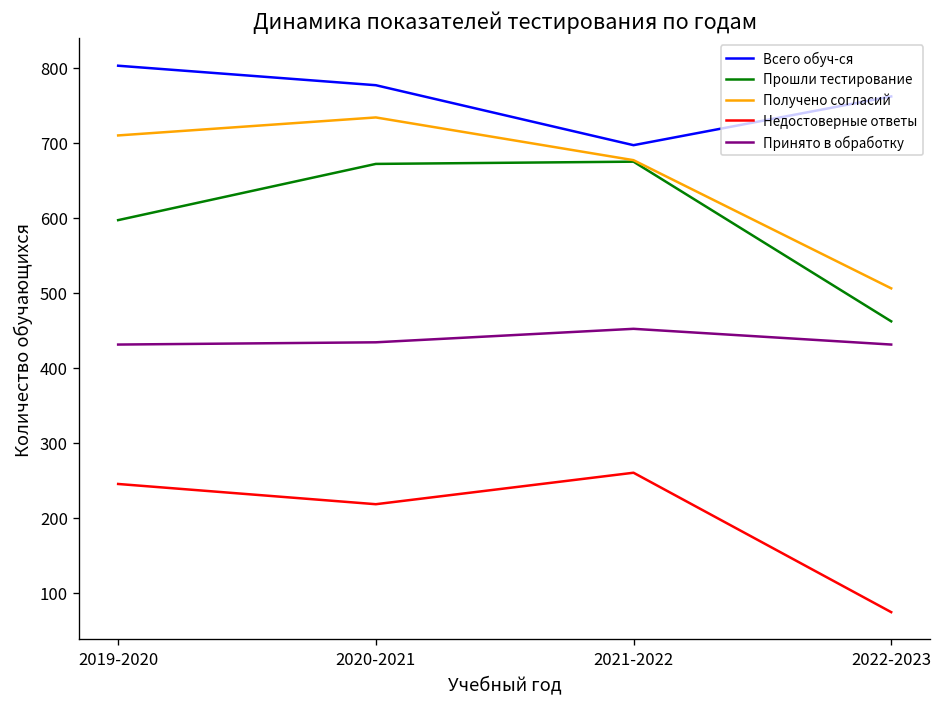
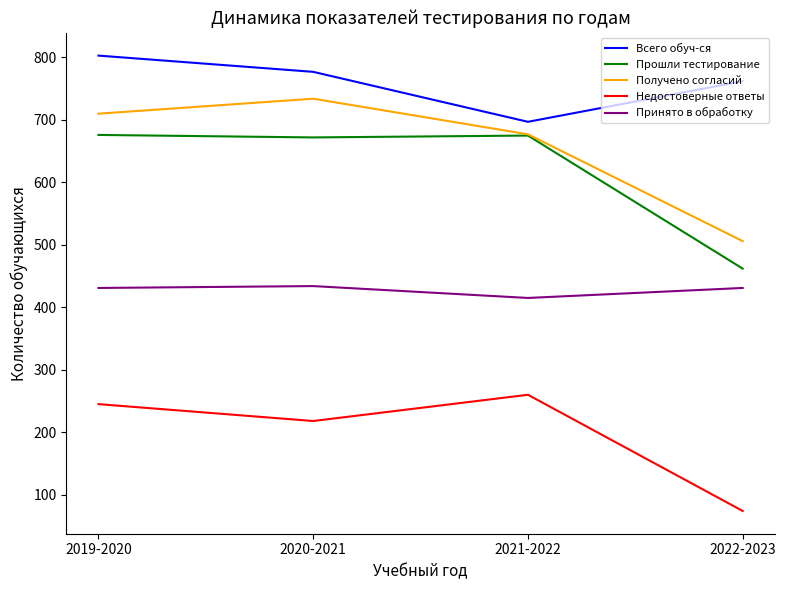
  {
    "Всего обуч-ся": {
      "2019-2020": 800,
      "2020-2021": 780,
      "2021-2022": 700
    },
    "Прошли тестирование": {
-     "2019-2020": 600,
+     "2019-2020": 680,
      "2020-2021": 670,
      "2022-2023": 460
    },
    "Получено согласий": {
      "2019-2020": 710,
      "2020-2021": 730,
      "2022-2023": 510
    },
    "Недостоверные ответы": {
      "2019-2020": 250,
      "2020-2021": 220,
      "2021-2022": 260,
      "2022-2023": 70
    },
    "Принято в обработку": {
      "2019-2020": 430,
      "2020-2021": 430,
-     "2021-2022": 450,
+     "2021-2022": 420,
      "2022-2023": 430
    }
  }
